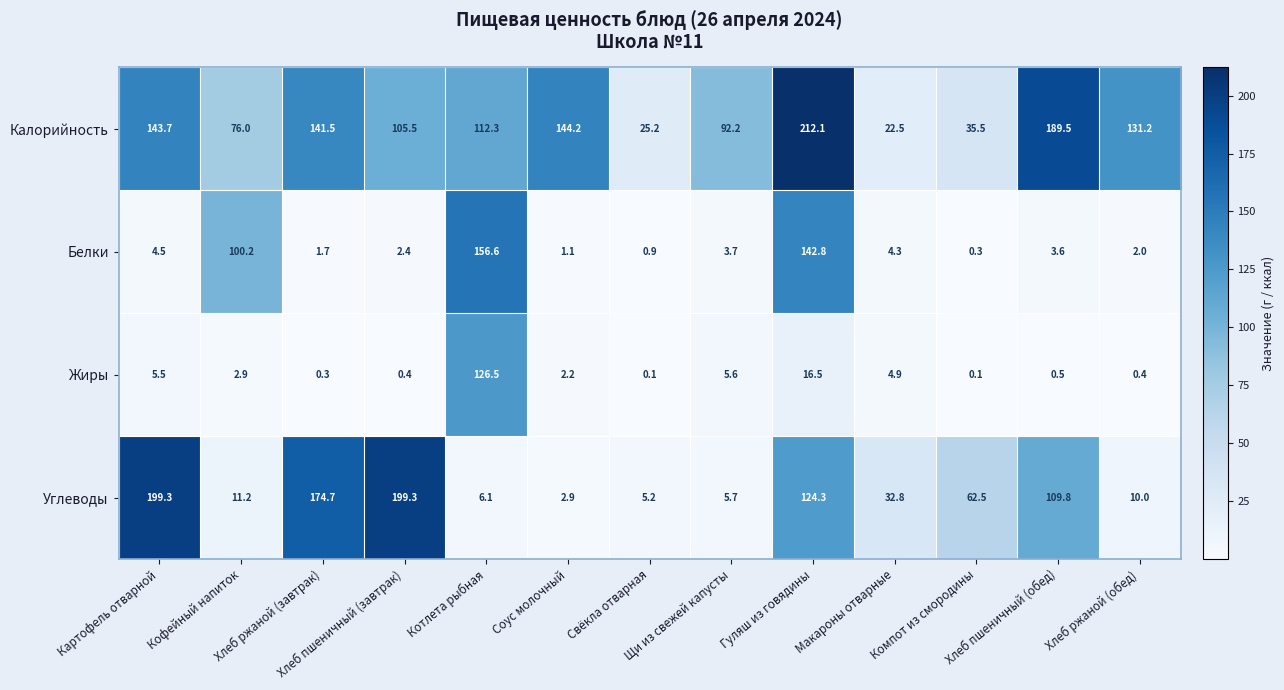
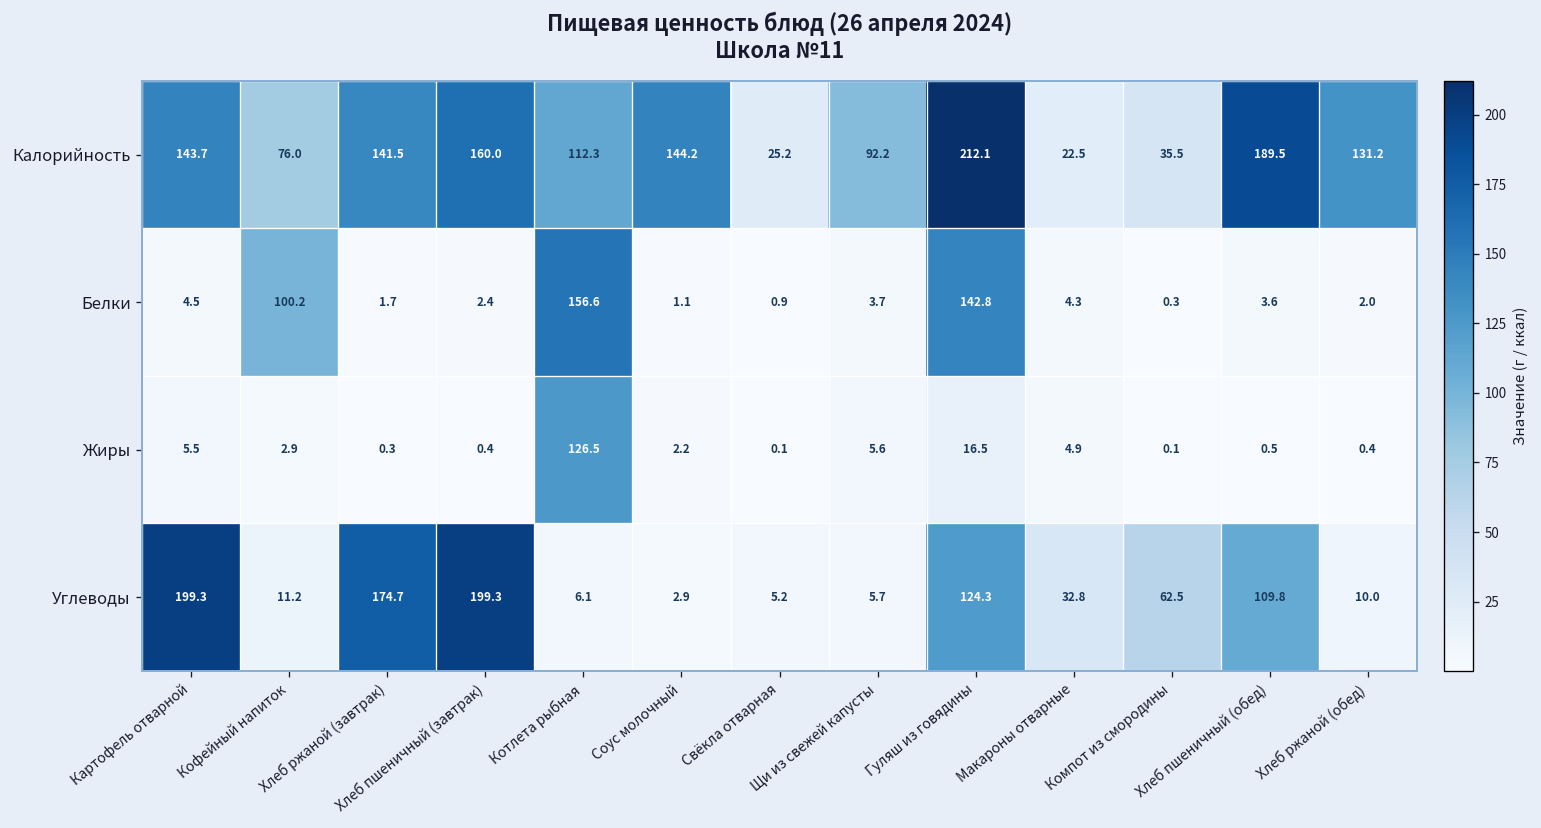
  {
    "Калорийность": {
      "Картофель отварной": 143.7,
      "Кофейный напиток": 76.0,
      "Хлеб ржаной (завтрак)": 141.5,
-     "Хлеб пшеничный (завтрак)": 105.5,
+     "Хлеб пшеничный (завтрак)": 160.0,
      "Котлета рыбная": 112.3,
      "Соус молочный": 144.2,
      "Свёкла отварная": 25.2,
      "Щи из свежей капусты": 92.2,
      "Гуляш из говядины": 212.1,
      "Макароны отварные": 22.5,
      "Компот из смородины": 35.5,
      "Хлеб пшеничный (обед)": 189.5,
      "Хлеб ржаной (обед)": 131.2
    },
    "Белки": {
      "Картофель отварной": 4.5,
      "Кофейный напиток": 100.2,
      "Хлеб ржаной (завтрак)": 1.7,
      "Хлеб пшеничный (завтрак)": 2.4,
      "Котлета рыбная": 156.6,
      "Соус молочный": 1.1,
      "Свёкла отварная": 0.9,
      "Щи из свежей капусты": 3.7,
      "Гуляш из говядины": 142.8,
      "Макароны отварные": 4.3,
      "Компот из смородины": 0.3,
      "Хлеб пшеничный (обед)": 3.6,
      "Хлеб ржаной (обед)": 2.0
    },
    "Жиры": {
      "Картофель отварной": 5.5,
      "Кофейный напиток": 2.9,
      "Хлеб ржаной (завтрак)": 0.3,
      "Хлеб пшеничный (завтрак)": 0.4,
      "Котлета рыбная": 126.5,
      "Соус молочный": 2.2,
      "Свёкла отварная": 0.1,
      "Щи из свежей капусты": 5.6,
      "Гуляш из говядины": 16.5,
      "Макароны отварные": 4.9,
      "Компот из смородины": 0.1,
      "Хлеб пшеничный (обед)": 0.5,
      "Хлеб ржаной (обед)": 0.4
    },
    "Углеводы": {
      "Картофель отварной": 199.3,
      "Кофейный напиток": 11.2,
      "Хлеб ржаной (завтрак)": 174.7,
      "Хлеб пшеничный (завтрак)": 199.3,
      "Котлета рыбная": 6.1,
      "Соус молочный": 2.9,
      "Свёкла отварная": 5.2,
      "Щи из свежей капусты": 5.7,
      "Гуляш из говядины": 124.3,
      "Макароны отварные": 32.8,
      "Компот из смородины": 62.5,
      "Хлеб пшеничный (обед)": 109.8,
      "Хлеб ржаной (обед)": 10.0
    }
  }
